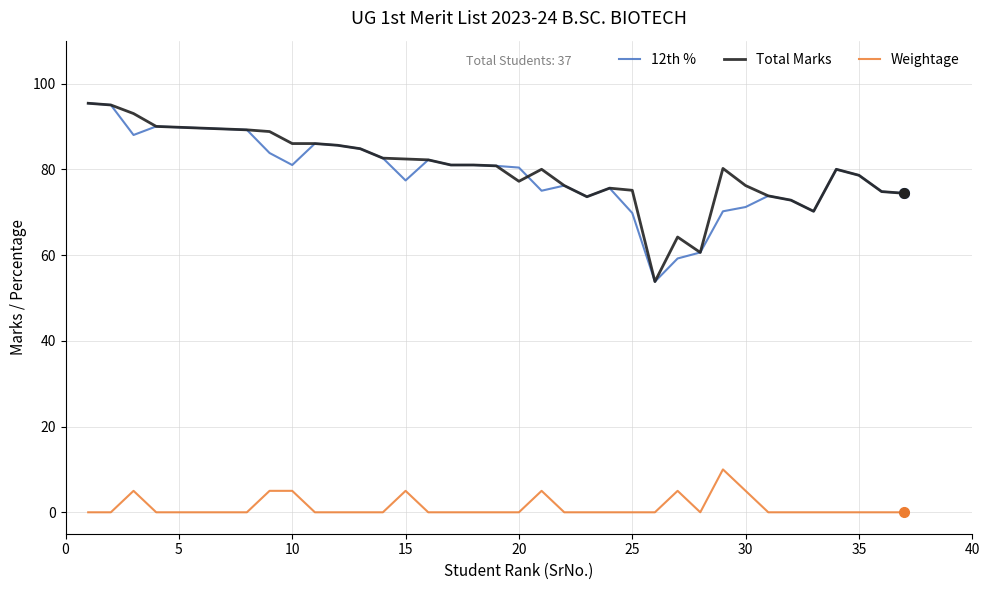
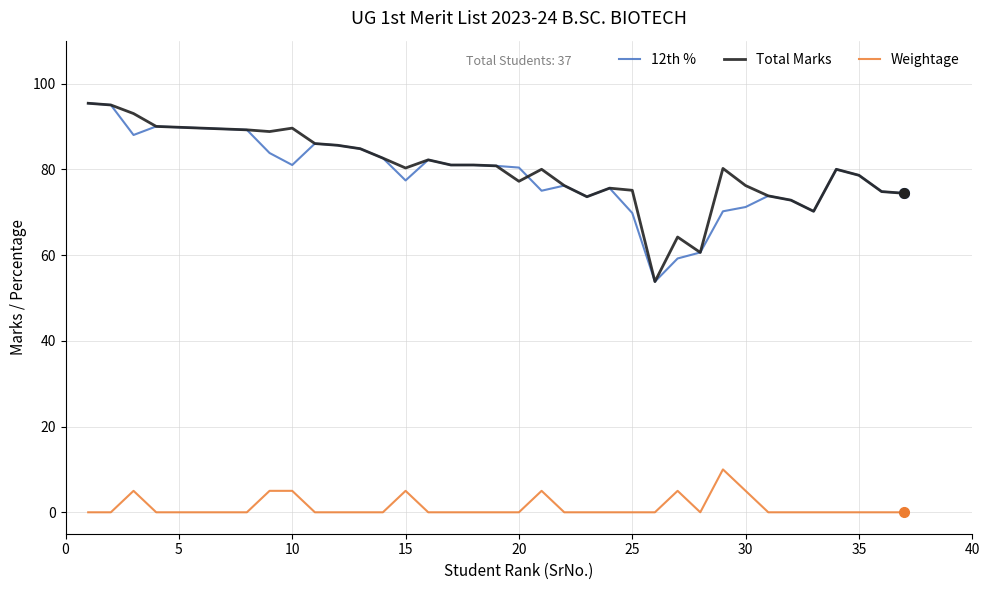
  {
    "Total Marks": {
-     "10": 86,
-     "15": 82,
+     "10": 90,
+     "15": 80,
      "20": 77,
      "25": 75,
      "30": 76
    }
  }
